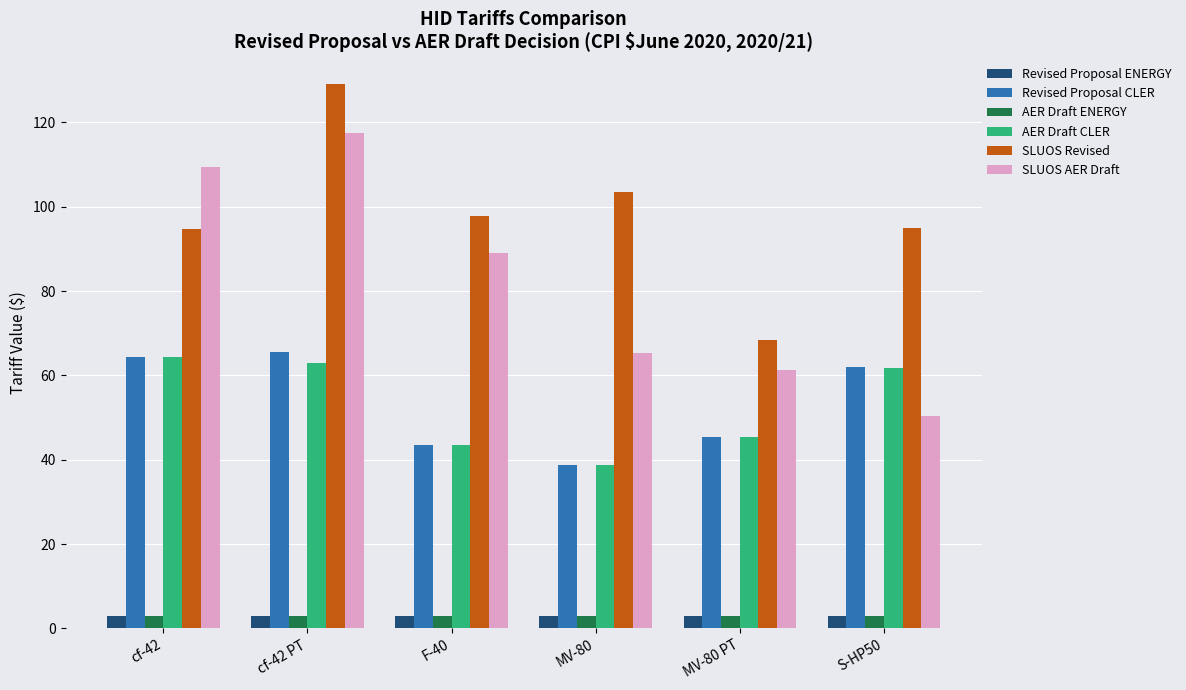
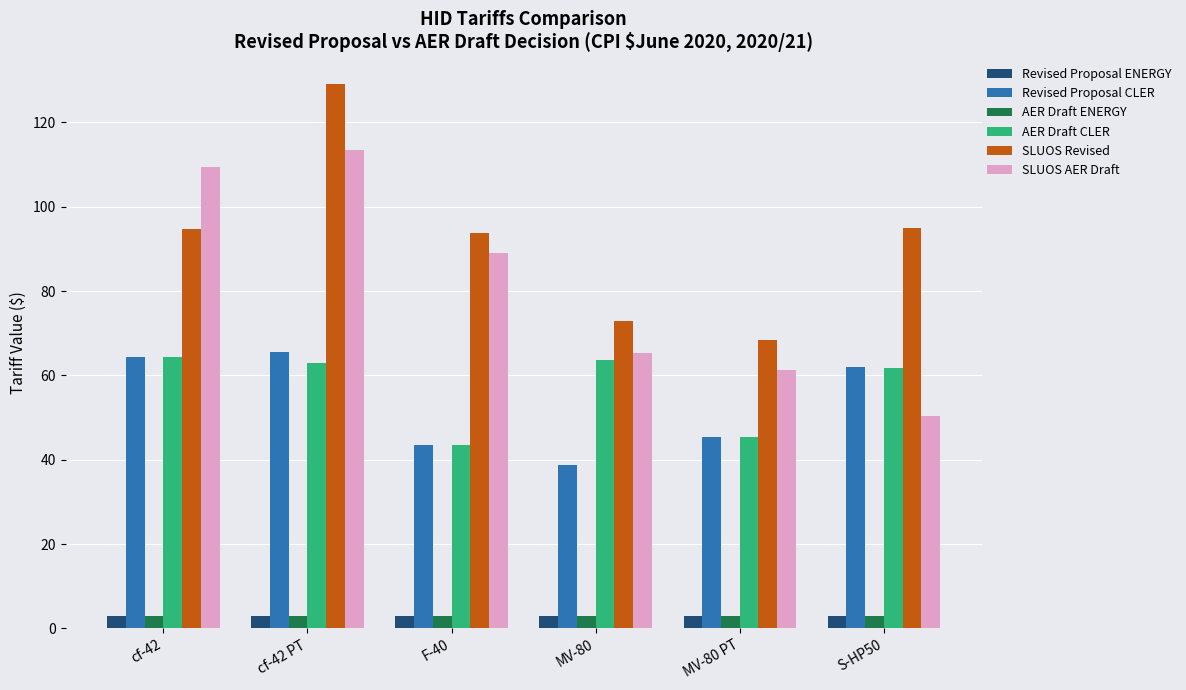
  {
    "Revised Proposal ENERGY": {
      "cf-42": 3,
      "cf-42 PT": 3,
      "F-40": 3,
      "MV-80": 3,
      "MV-80 PT": 3,
      "S-HP50": 3
    },
    "Revised Proposal CLER": {
      "cf-42": 64,
      "cf-42 PT": 66,
      "F-40": 43,
      "MV-80": 39,
      "MV-80 PT": 45,
      "S-HP50": 62
    },
    "AER Draft ENERGY": {
      "cf-42": 3,
      "cf-42 PT": 3,
      "F-40": 3,
      "MV-80": 3,
      "MV-80 PT": 3,
      "S-HP50": 3
    },
    "AER Draft CLER": {
      "cf-42": 64,
      "cf-42 PT": 63,
      "F-40": 44,
-     "MV-80": 39,
+     "MV-80": 64,
      "MV-80 PT": 45,
      "S-HP50": 62
    },
    "SLUOS Revised": {
      "cf-42": 95,
      "cf-42 PT": 129,
-     "F-40": 98,
-     "MV-80": 103,
+     "F-40": 94,
+     "MV-80": 73,
      "MV-80 PT": 68,
      "S-HP50": 95
    },
    "SLUOS AER Draft": {
      "cf-42": 109,
-     "cf-42 PT": 117,
+     "cf-42 PT": 113,
      "F-40": 89,
      "MV-80": 65,
      "MV-80 PT": 61,
      "S-HP50": 50
    }
  }
